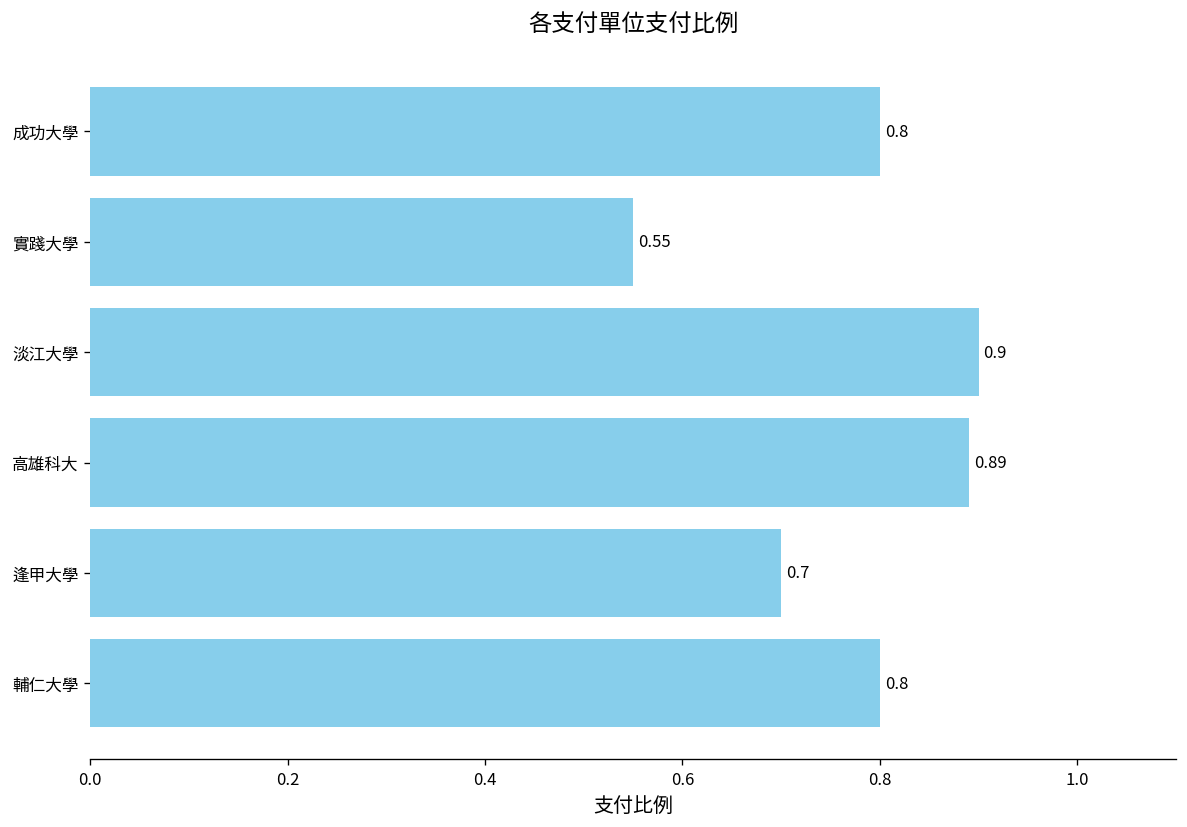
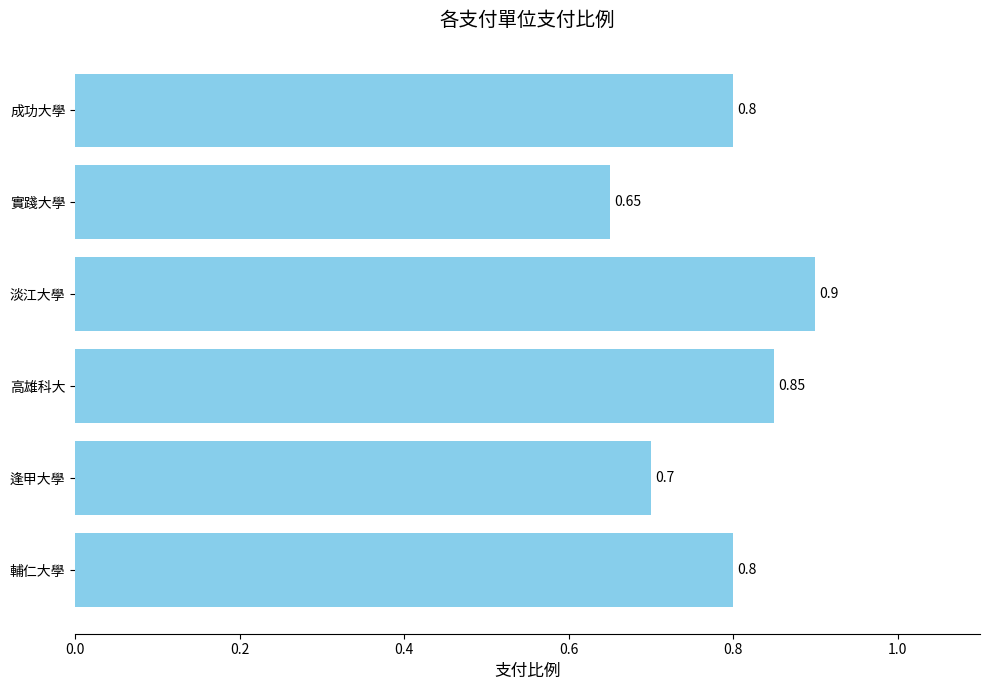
  {
    "成功大學": 0.8,
-   "實踐大學": 0.55,
+   "實踐大學": 0.65,
    "淡江大學": 0.9,
-   "高雄科大": 0.89,
+   "高雄科大": 0.85,
    "逢甲大學": 0.7,
    "輔仁大學": 0.8
  }
